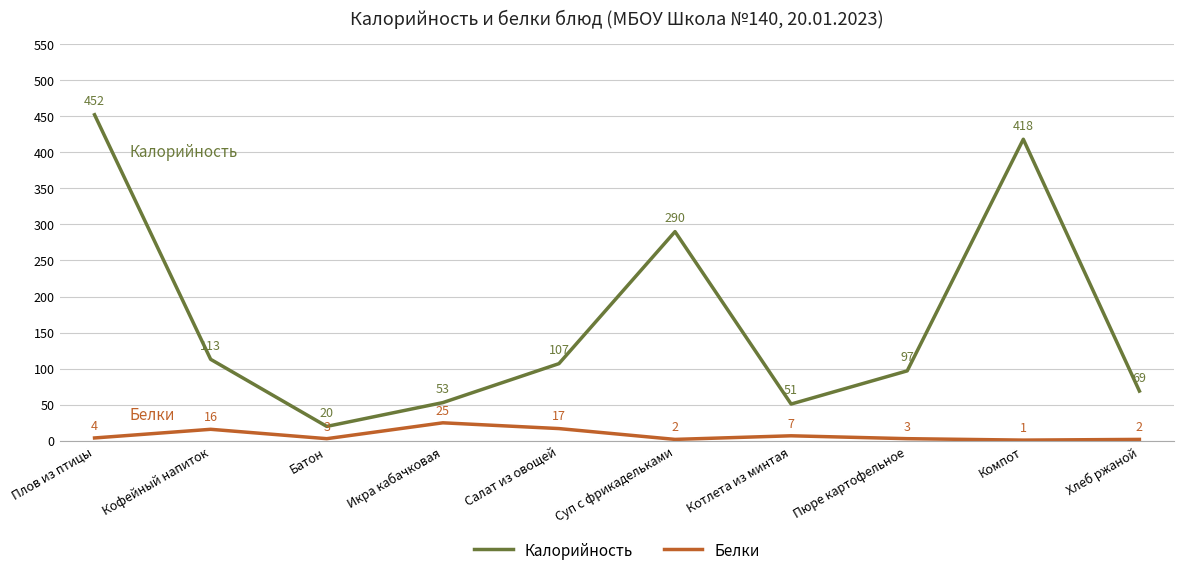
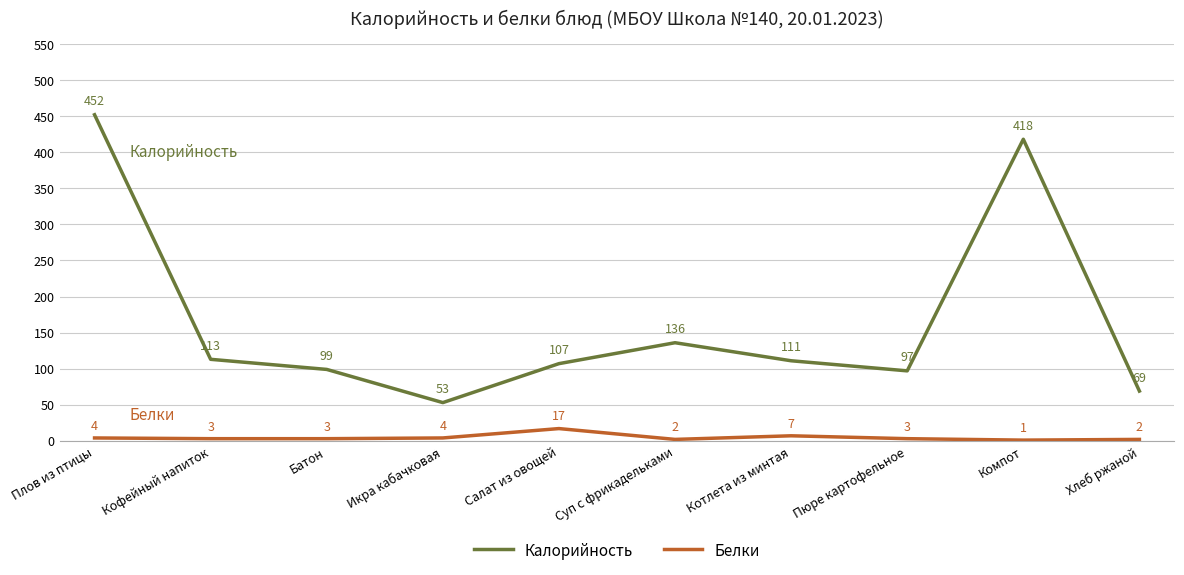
  {
    "Калорийность": {
      "Плов из птицы": 452,
      "Кофейный напиток": 113,
-     "Батон": 20,
+     "Батон": 99,
      "Икра кабачковая": 53,
      "Салат из овощей": 107,
-     "Суп с фрикадельками": 290,
-     "Котлета из минтая": 51,
+     "Суп с фрикадельками": 136,
+     "Котлета из минтая": 111,
      "Пюре картофельное": 97,
      "Компот": 418,
      "Хлеб ржаной": 69
    },
    "Белки": {
      "Плов из птицы": 4,
-     "Кофейный напиток": 16,
-     "Икра кабачковая": 25,
+     "Кофейный напиток": 3,
+     "Икра кабачковая": 4,
      "Салат из овощей": 17,
      "Суп с фрикадельками": 2,
      "Котлета из минтая": 7,
      "Пюре картофельное": 3,
      "Компот": 1,
      "Хлеб ржаной": 2
    }
  }
